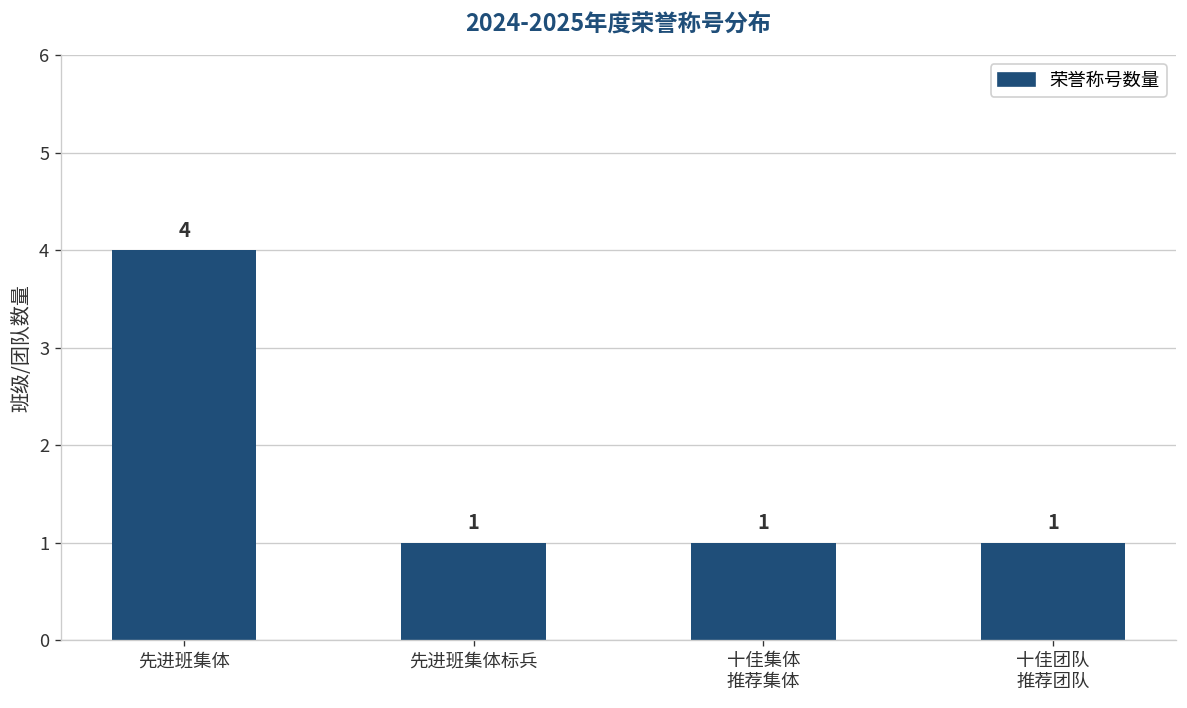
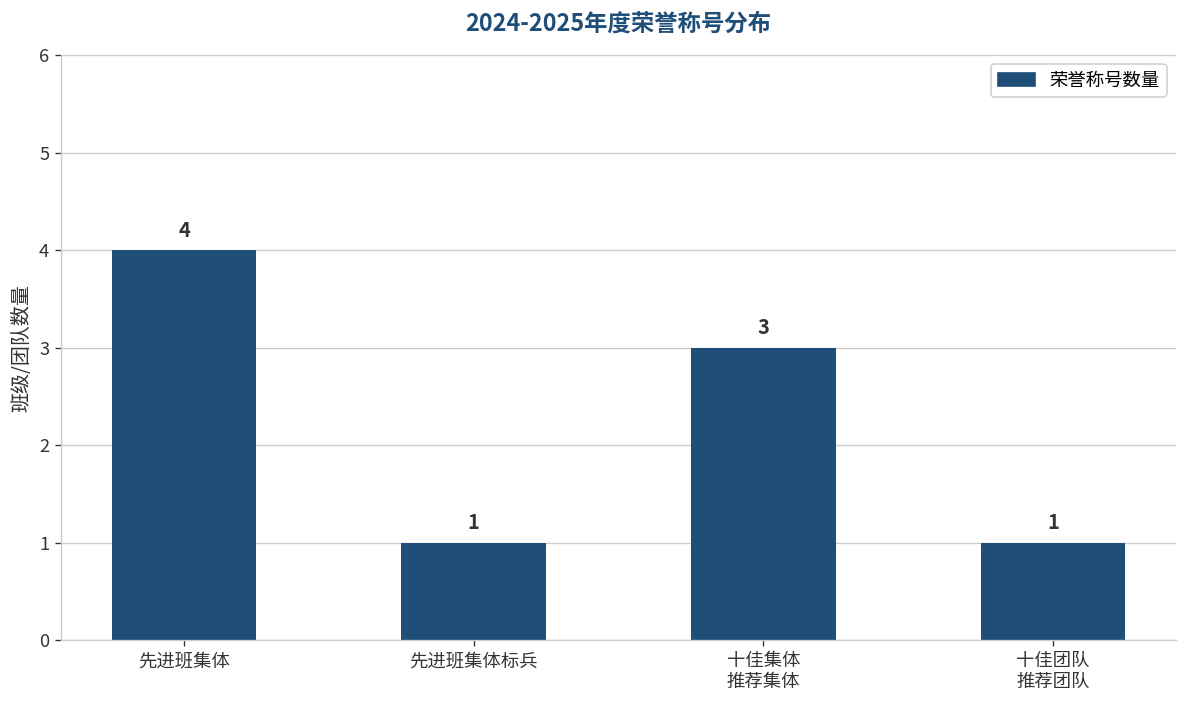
  {
    "先进班集体": 4,
    "先进班集体标兵": 1,
-   "十佳集体 推荐集体": 1,
+   "十佳集体 推荐集体": 3,
    "十佳团队 推荐团队": 1
  }
